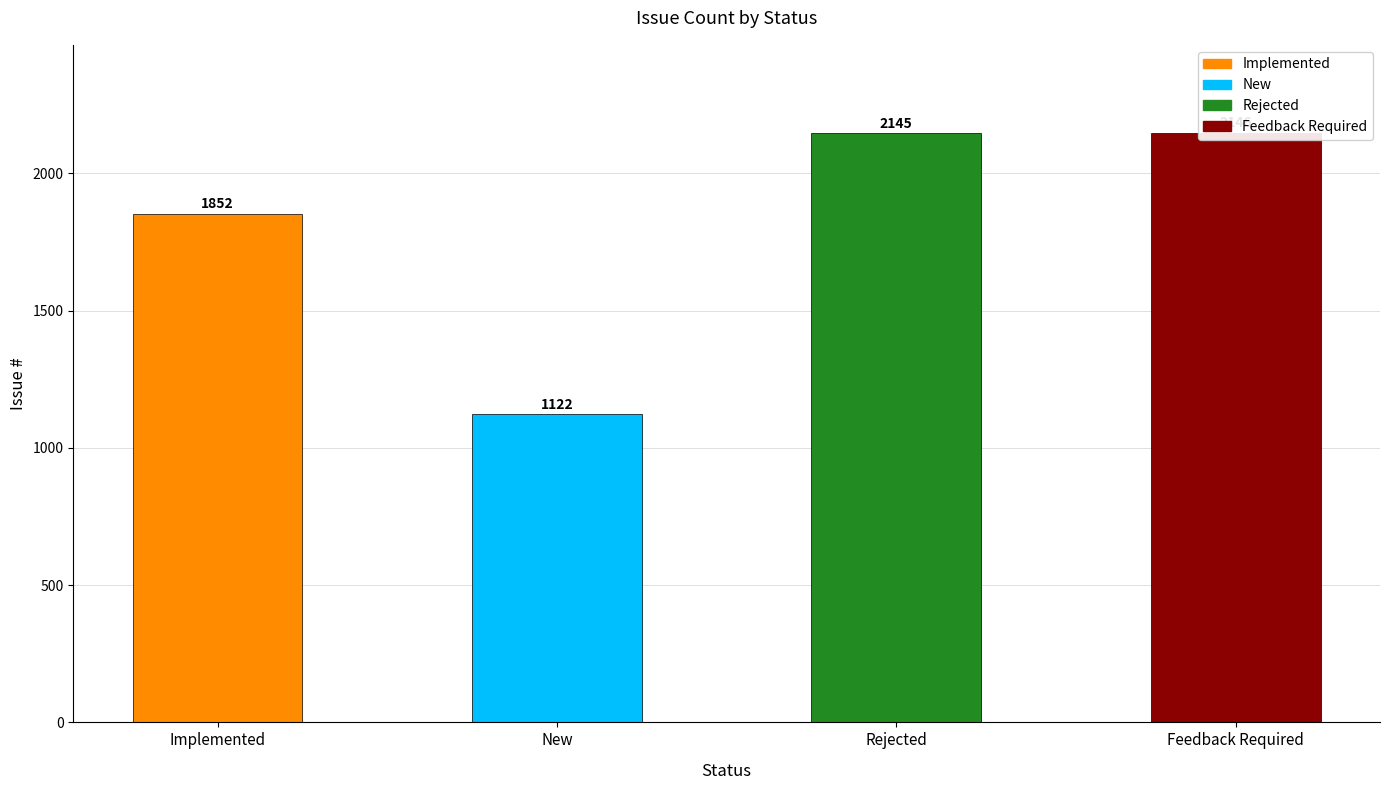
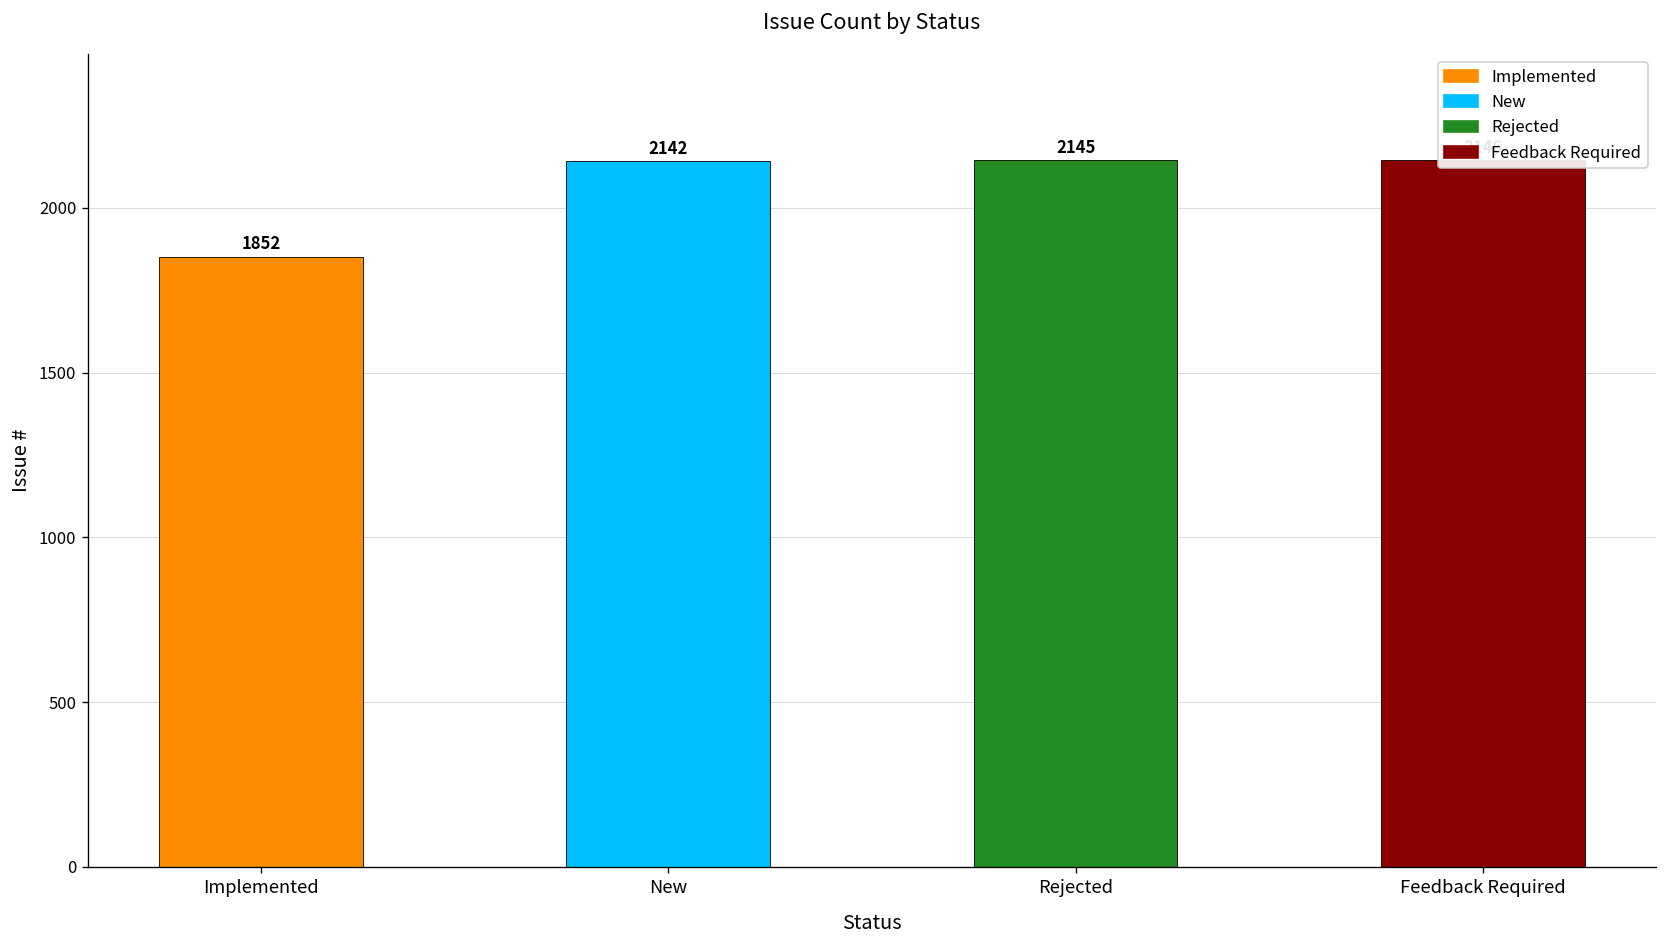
  {
    "Implemented": 1852,
-   "New": 1122,
+   "New": 2142,
    "Rejected": 2145
  }
